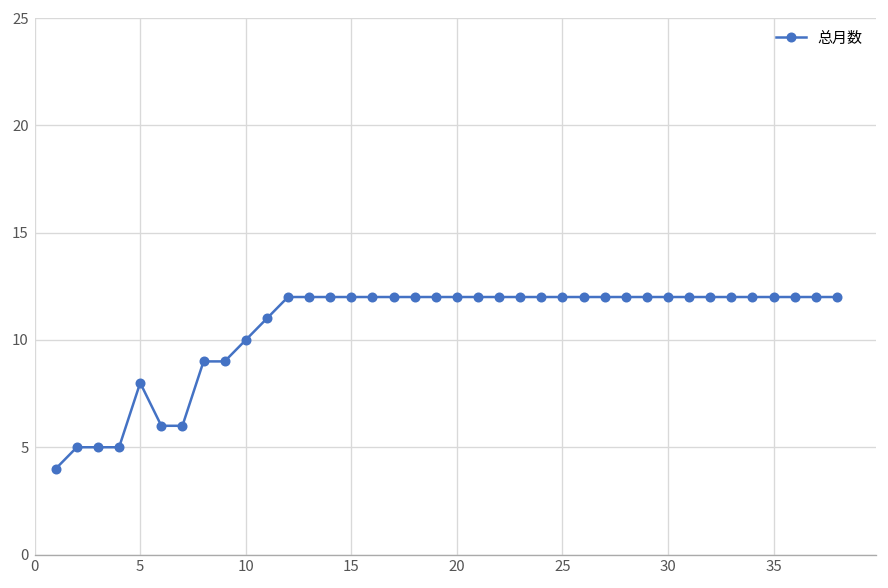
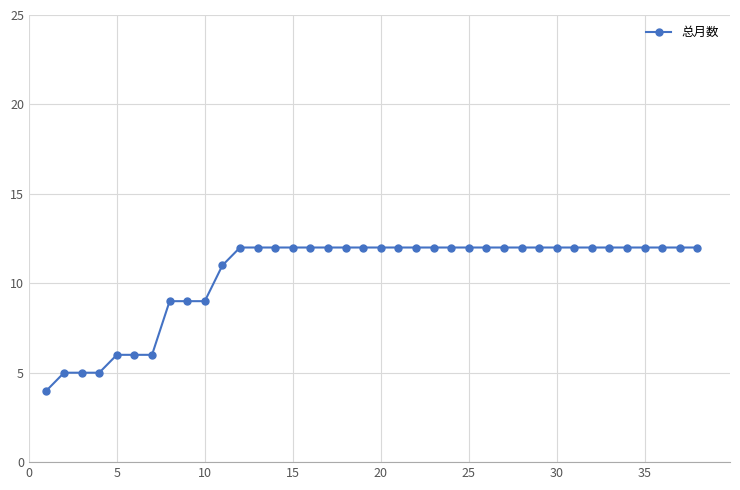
  {
-   "5": 8,
-   "10": 10,
+   "5": 6,
+   "10": 9,
    "15": 12,
    "20": 12,
    "25": 12,
    "30": 12,
    "35": 12
  }
